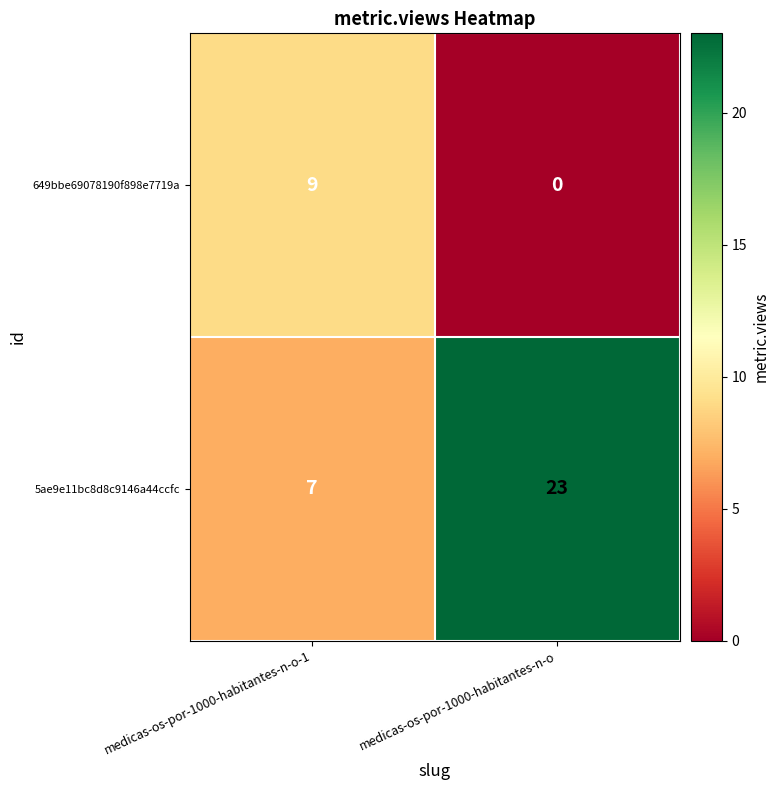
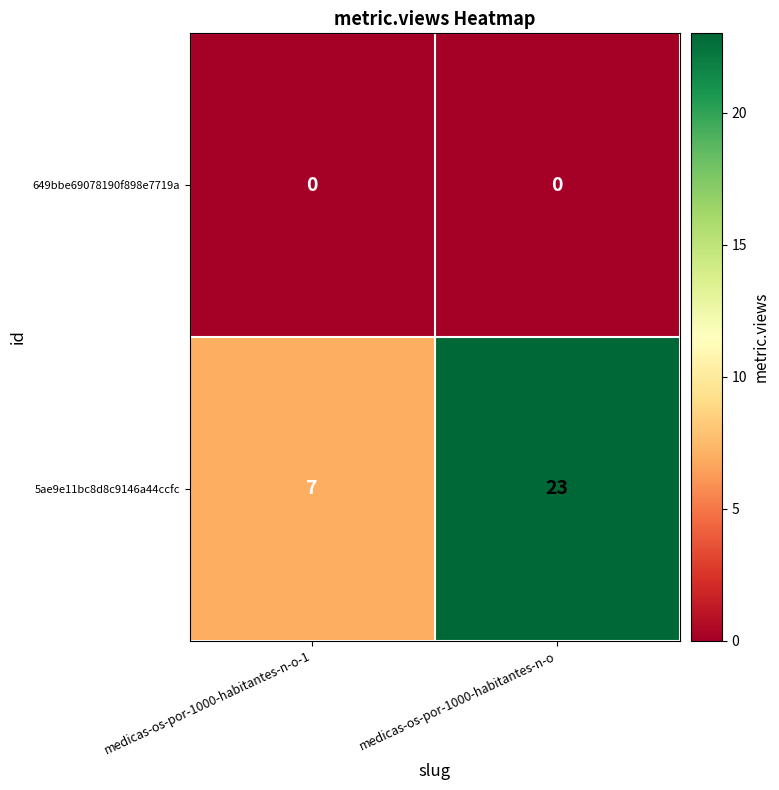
  {
    "649bbe69078190f898e7719a": {
-     "medicas-os-por-1000-habitantes-n-o-1": 9,
+     "medicas-os-por-1000-habitantes-n-o-1": 0,
      "medicas-os-por-1000-habitantes-n-o": 0
    },
    "5ae9e11bc8d8c9146a44ccfc": {
      "medicas-os-por-1000-habitantes-n-o-1": 7,
      "medicas-os-por-1000-habitantes-n-o": 23
    }
  }
